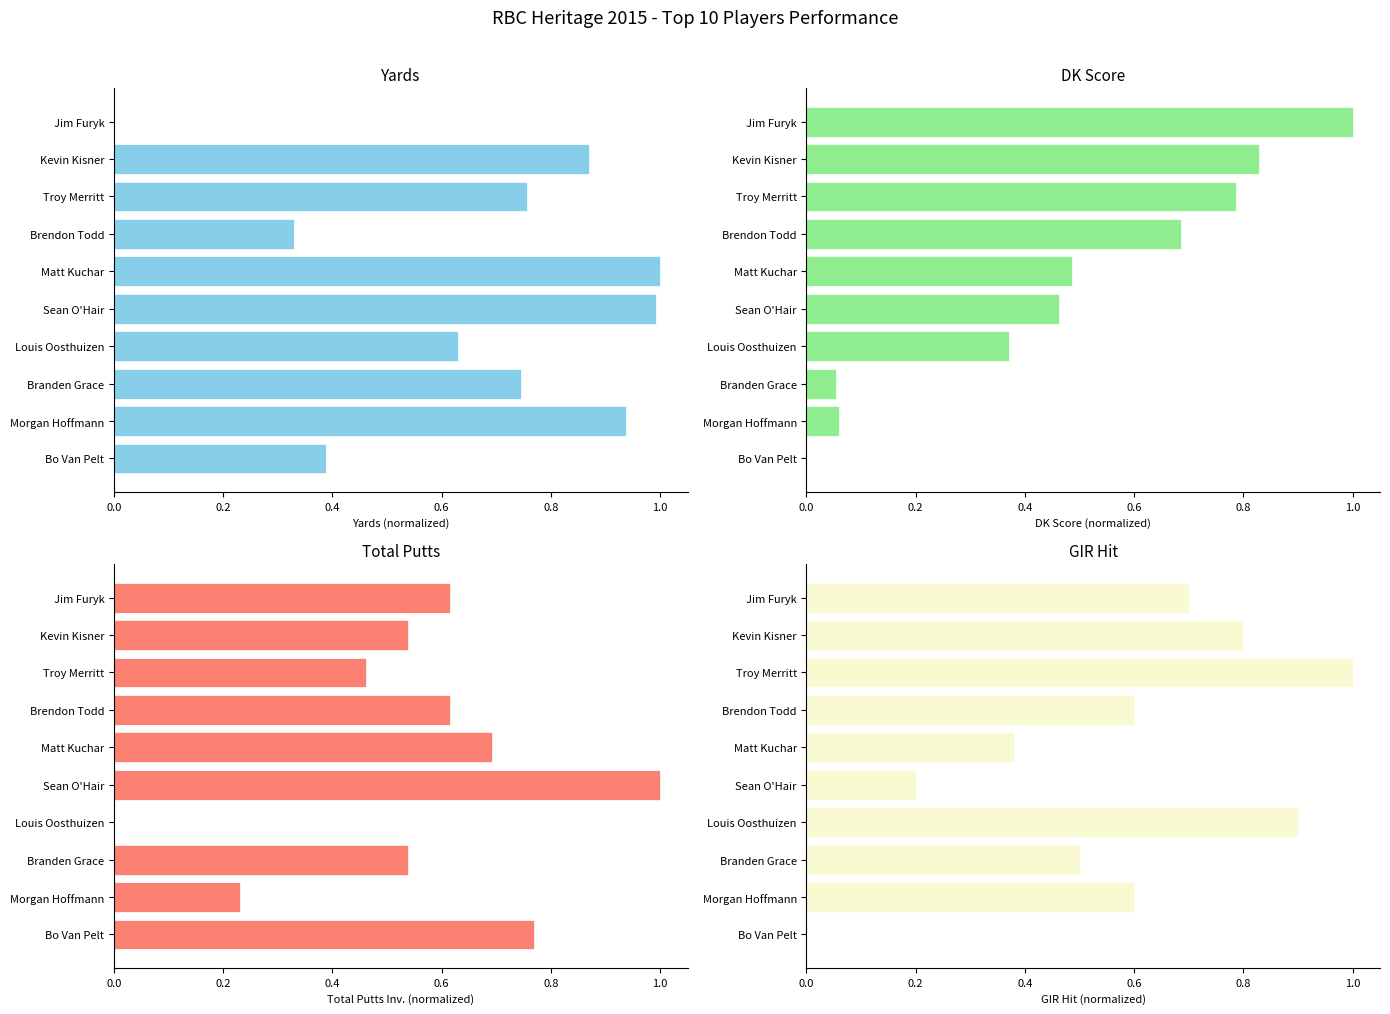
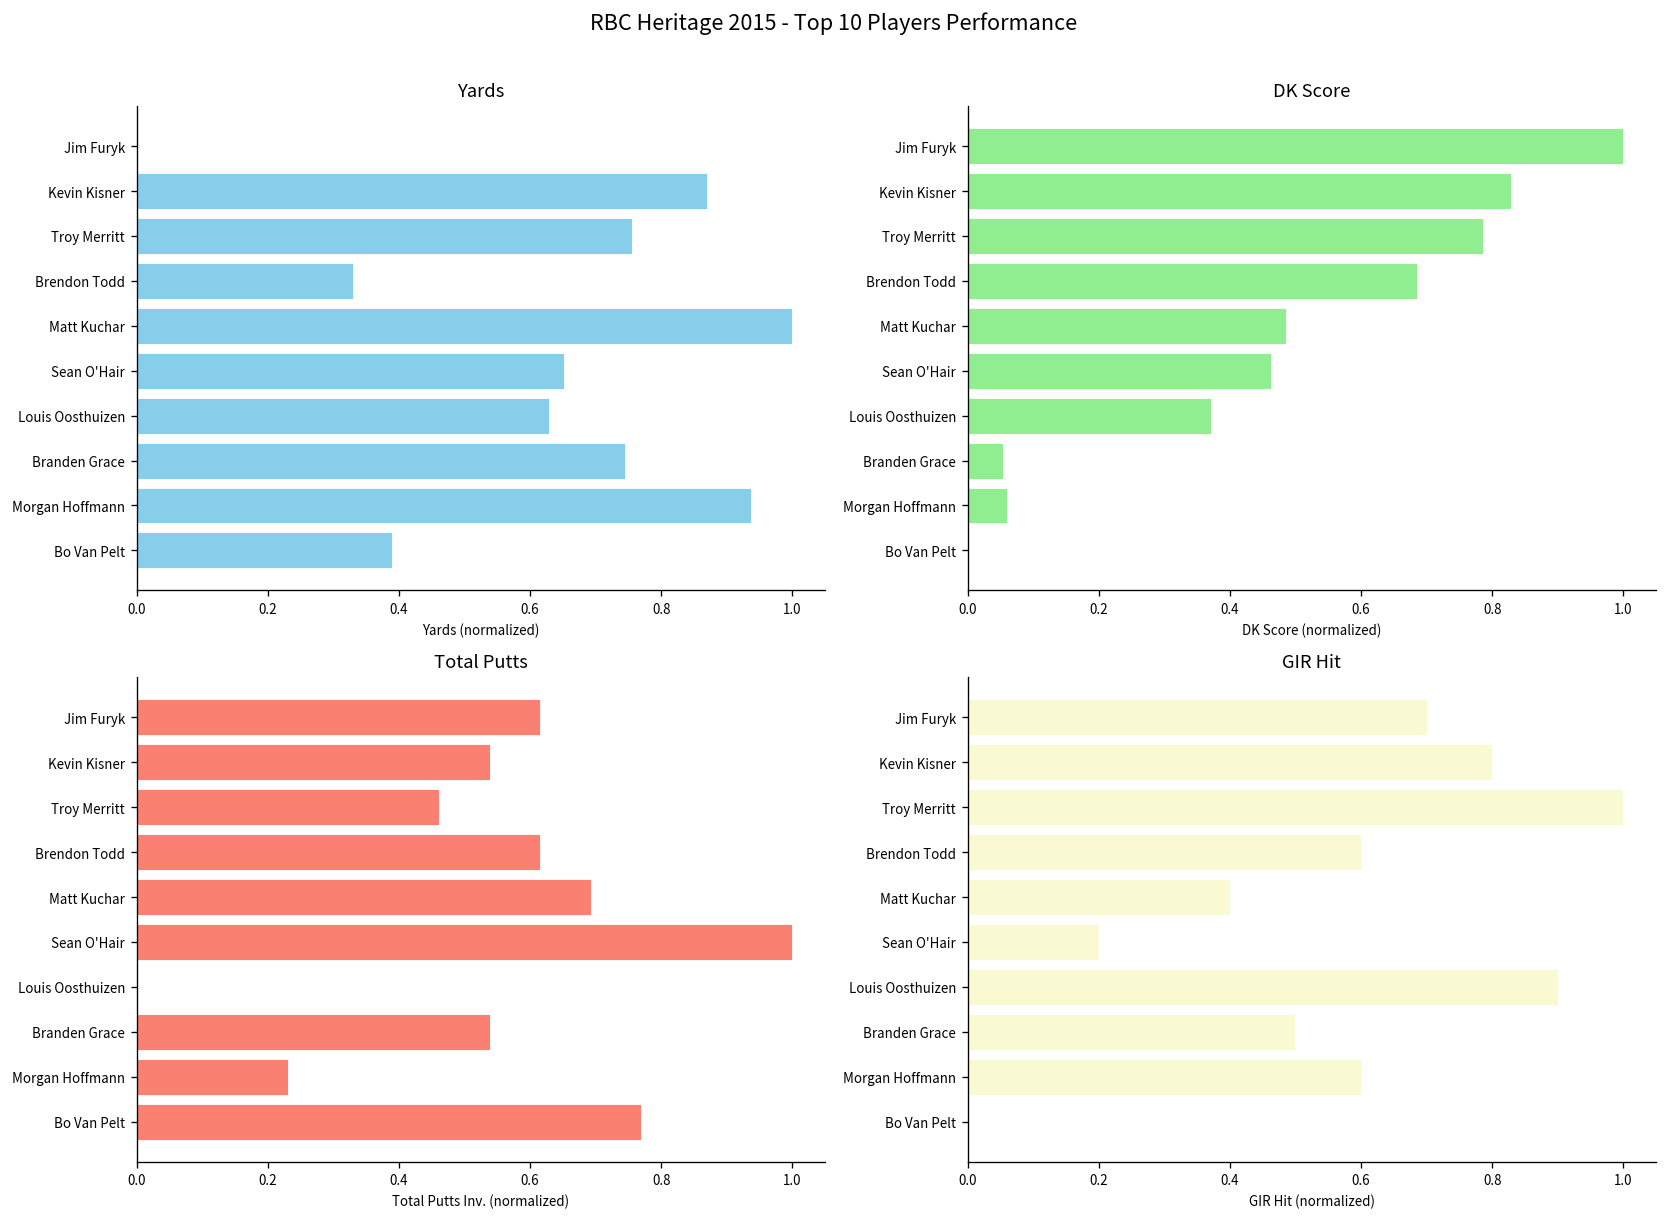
  {
    "Yards": {
      "Jim Furyk": 0.00,
      "Kevin Kisner": 0.87,
      "Troy Merritt": 0.76,
      "Brendon Todd": 0.33,
      "Matt Kuchar": 1.00,
-     "Sean O'Hair": 0.99,
+     "Sean O'Hair": 0.65,
      "Louis Oosthuizen": 0.63,
      "Branden Grace": 0.74,
      "Morgan Hoffmann": 0.94,
      "Bo Van Pelt": 0.39
    },
    "DK Score": {
      "Jim Furyk": 1.00,
      "Kevin Kisner": 0.83,
      "Troy Merritt": 0.79,
      "Brendon Todd": 0.69,
      "Matt Kuchar": 0.49,
      "Sean O'Hair": 0.46,
      "Louis Oosthuizen": 0.37,
      "Branden Grace": 0.05,
      "Morgan Hoffmann": 0.06,
      "Bo Van Pelt": 0.00
    },
    "Total Putts": {
      "Jim Furyk": 0.62,
      "Kevin Kisner": 0.54,
      "Troy Merritt": 0.46,
      "Brendon Todd": 0.62,
      "Matt Kuchar": 0.69,
      "Sean O'Hair": 1.00,
      "Louis Oosthuizen": 0.00,
      "Branden Grace": 0.54,
      "Morgan Hoffmann": 0.23,
      "Bo Van Pelt": 0.77
    },
    "GIR Hit": {
      "Jim Furyk": 0.70,
      "Kevin Kisner": 0.80,
      "Troy Merritt": 1.00,
      "Brendon Todd": 0.60,
-     "Matt Kuchar": 0.38,
+     "Matt Kuchar": 0.40,
      "Sean O'Hair": 0.20,
      "Louis Oosthuizen": 0.90,
      "Branden Grace": 0.50,
      "Morgan Hoffmann": 0.60,
      "Bo Van Pelt": 0.00
    }
  }
